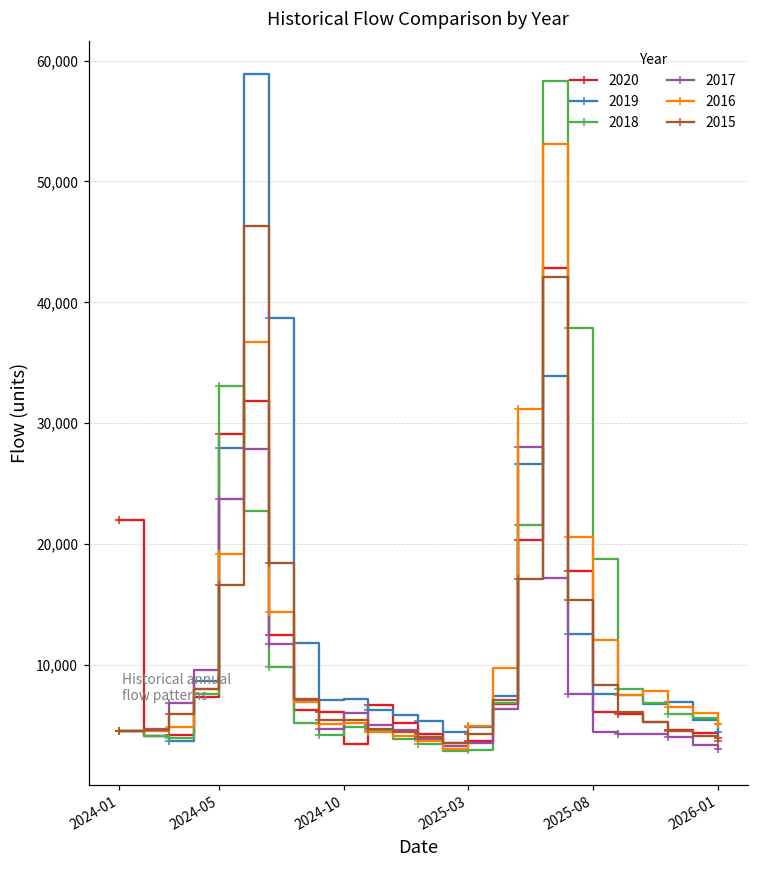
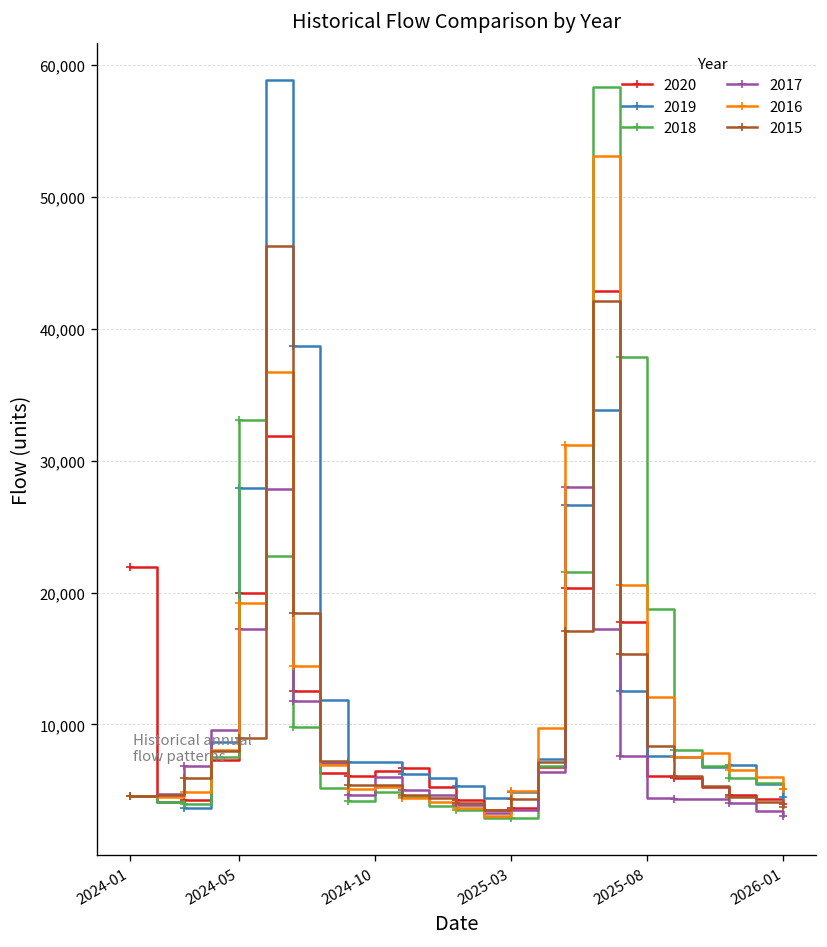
  {
    "2020": {
      "2024-01": "22,000",
-     "2024-05": "29,100",
-     "2024-10": "3,500",
+     "2024-05": "20,000",
+     "2024-10": "6,500",
      "2025-08": "6,100",
      "2026-01": "4,000"
    },
    "2019": {
      "2024-05": "28,000",
      "2024-10": "7,200",
      "2025-08": "7,600",
      "2026-01": "4,500"
    },
    "2018": {
      "2024-05": "33,100",
      "2024-10": "4,900",
      "2025-03": "2,900",
      "2025-08": "18,700"
    },
    "2017": {
-     "2024-05": "23,800",
+     "2024-05": "17,200",
      "2024-10": "6,000",
      "2025-08": "4,400",
      "2026-01": "3,100"
    },
    "2016": {
      "2024-05": "19,200",
      "2025-08": "12,100"
    },
    "2015": {
-     "2024-05": "16,600",
+     "2024-05": "9,000",
      "2025-03": "4,300",
      "2025-08": "8,300",
      "2026-01": "3,700"
    }
  }
